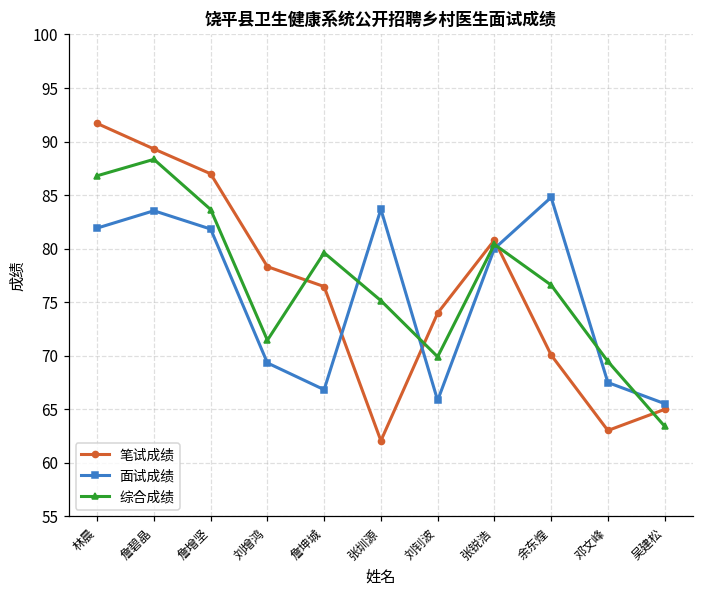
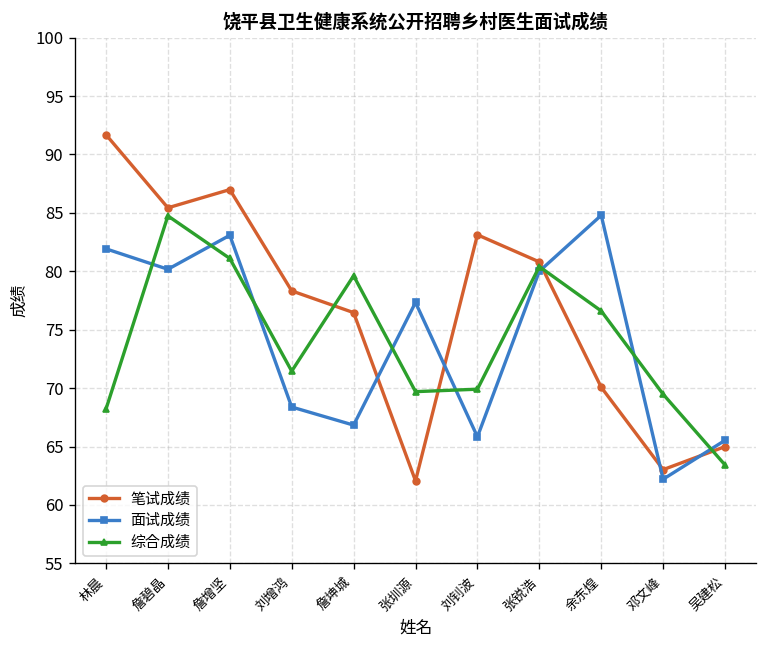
  {
    "笔试成绩": {
      "林晨": 92,
-     "詹碧晶": 89,
+     "詹碧晶": 85,
      "詹增坚": 87,
      "刘增鸿": 78,
      "詹坤城": 76,
      "张圳源": 62,
-     "刘钊波": 74,
+     "刘钊波": 83,
      "张锐浩": 81,
      "余东煌": 70,
      "邓文峰": 63,
      "吴建松": 65
    },
    "面试成绩": {
      "林晨": 82,
-     "詹碧晶": 84,
-     "詹增坚": 82,
-     "刘增鸿": 69,
+     "詹碧晶": 80,
+     "詹增坚": 83,
+     "刘增鸿": 68,
      "詹坤城": 67,
-     "张圳源": 84,
+     "张圳源": 77,
      "刘钊波": 66,
      "张锐浩": 80,
      "余东煌": 85,
-     "邓文峰": 68,
+     "邓文峰": 62,
      "吴建松": 66
    },
    "综合成绩": {
-     "林晨": 87,
-     "詹碧晶": 88,
-     "詹增坚": 84,
+     "林晨": 68,
+     "詹碧晶": 85,
+     "詹增坚": 81,
      "刘增鸿": 71,
      "詹坤城": 80,
-     "张圳源": 75,
+     "张圳源": 70,
      "刘钊波": 70,
      "张锐浩": 80,
      "余东煌": 77,
      "邓文峰": 69,
      "吴建松": 63
    }
  }
